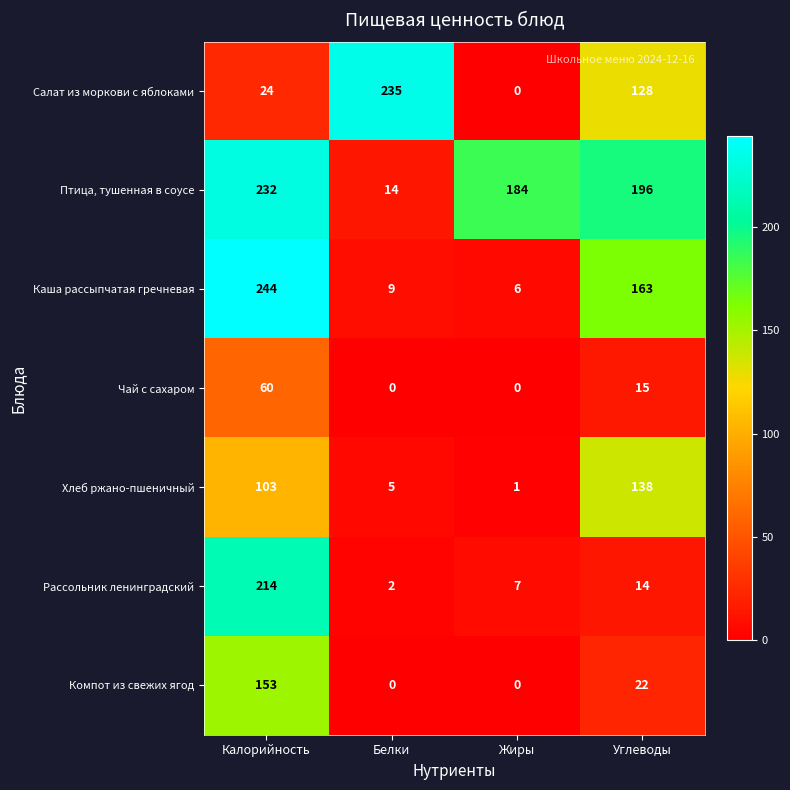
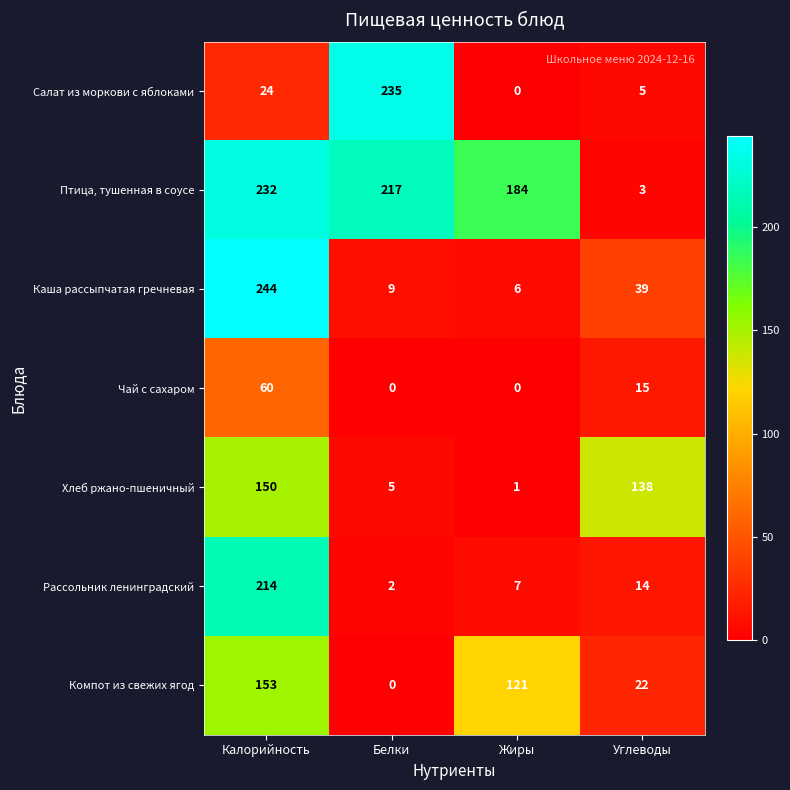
  {
    "Салат из моркови с яблоками": {
      "Калорийность": 24,
      "Белки": 235,
      "Жиры": 0,
-     "Углеводы": 128
+     "Углеводы": 5
    },
    "Птица, тушенная в соусе": {
      "Калорийность": 232,
-     "Белки": 14,
+     "Белки": 217,
      "Жиры": 184,
-     "Углеводы": 196
+     "Углеводы": 3
    },
    "Каша рассыпчатая гречневая": {
      "Калорийность": 244,
      "Белки": 9,
      "Жиры": 6,
-     "Углеводы": 163
+     "Углеводы": 39
    },
    "Чай с сахаром": {
      "Калорийность": 60,
      "Белки": 0,
      "Жиры": 0,
      "Углеводы": 15
    },
    "Хлеб ржано-пшеничный": {
-     "Калорийность": 103,
+     "Калорийность": 150,
      "Белки": 5,
      "Жиры": 1,
      "Углеводы": 138
    },
    "Рассольник ленинградский": {
      "Калорийность": 214,
      "Белки": 2,
      "Жиры": 7,
      "Углеводы": 14
    },
    "Компот из свежих ягод": {
      "Калорийность": 153,
      "Белки": 0,
-     "Жиры": 0,
+     "Жиры": 121,
      "Углеводы": 22
    }
  }
